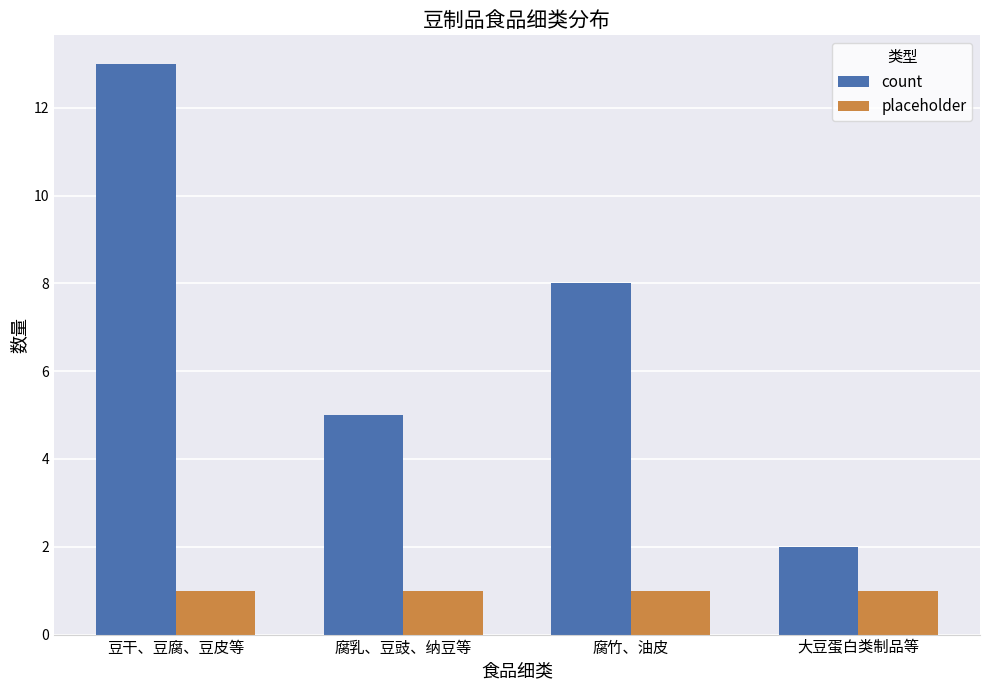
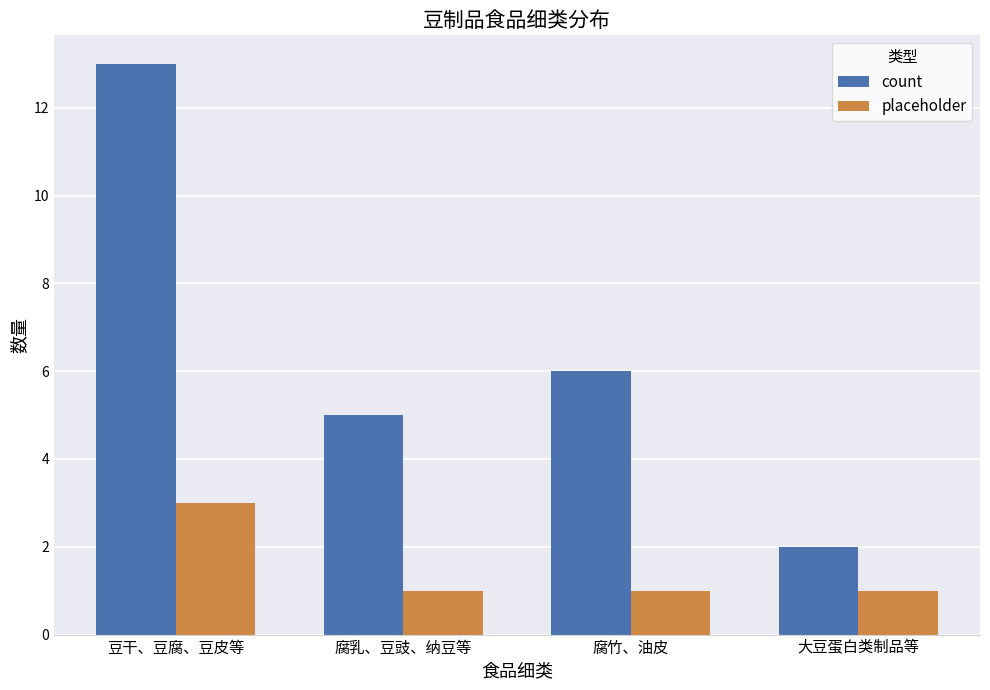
  {
    "count": {
      "豆干、豆腐、豆皮等": 13,
      "腐乳、豆豉、纳豆等": 5,
-     "腐竹、油皮": 8,
+     "腐竹、油皮": 6,
      "大豆蛋白类制品等": 2
    },
    "placeholder": {
-     "豆干、豆腐、豆皮等": 1,
+     "豆干、豆腐、豆皮等": 3,
      "腐乳、豆豉、纳豆等": 1,
      "腐竹、油皮": 1,
      "大豆蛋白类制品等": 1
    }
  }
